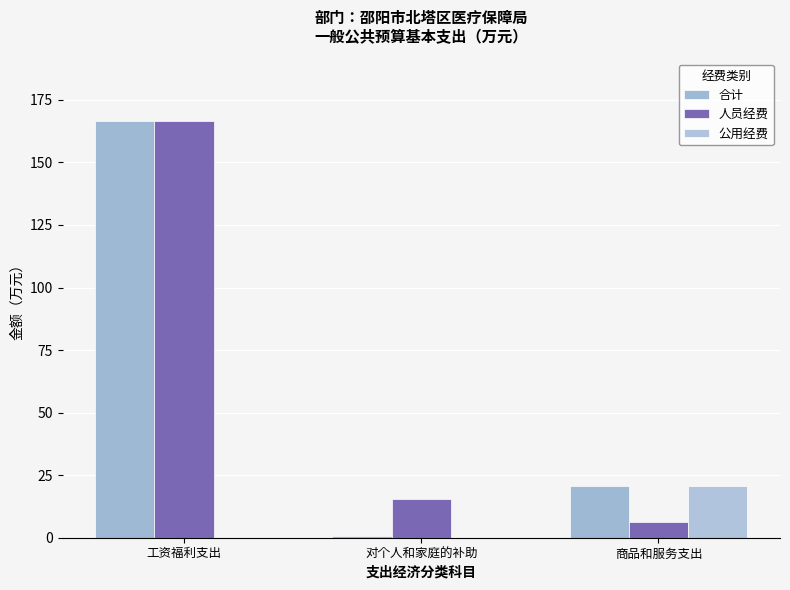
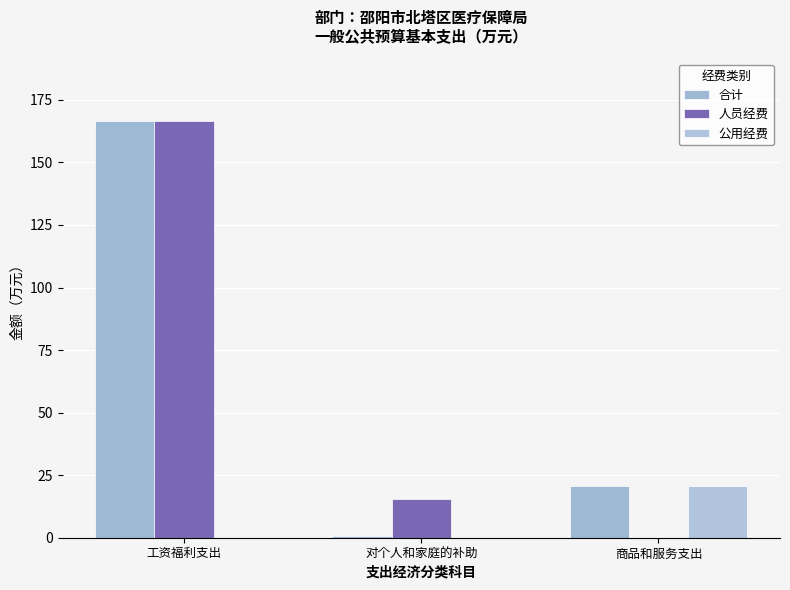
  {
    "人员经费": {
      "工资福利支出": 167,
      "对个人和家庭的补助": 15,
-     "商品和服务支出": 6
+     "商品和服务支出": 0
    }
  }
